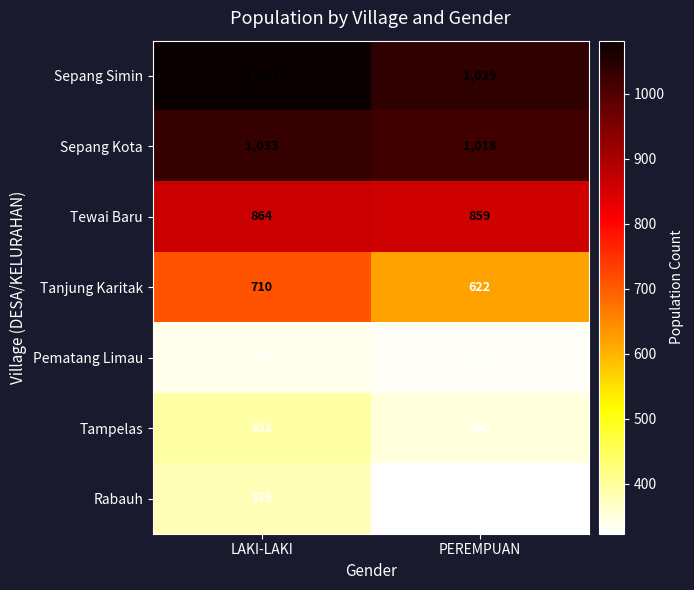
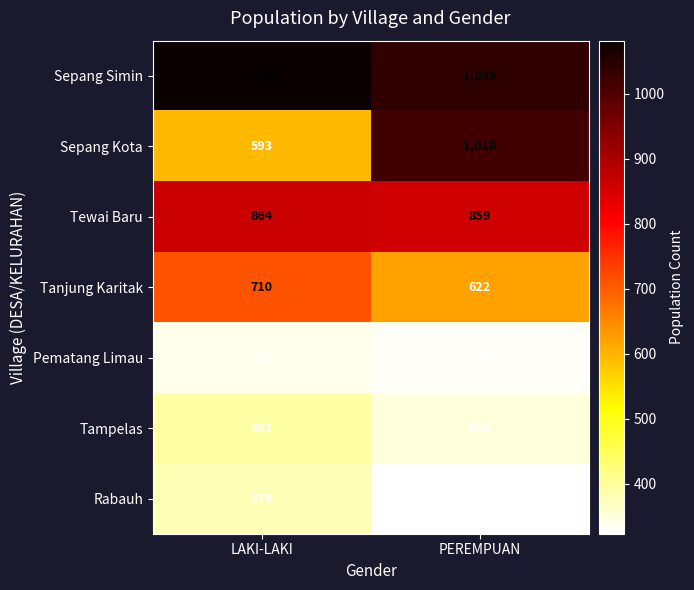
  {
    "Sepang Kota": {
-     "LAKI-LAKI": "1,033",
+     "LAKI-LAKI": "593",
      "PEREMPUAN": "1,018"
    },
    "Tewai Baru": {
      "LAKI-LAKI": "864",
      "PEREMPUAN": "859"
    },
    "Tanjung Karitak": {
      "LAKI-LAKI": "710",
      "PEREMPUAN": "622"
    },
    "Tampelas": {
      "LAKI-LAKI": "392"
    },
    "Rabauh": {
      "LAKI-LAKI": "379"
    }
  }
